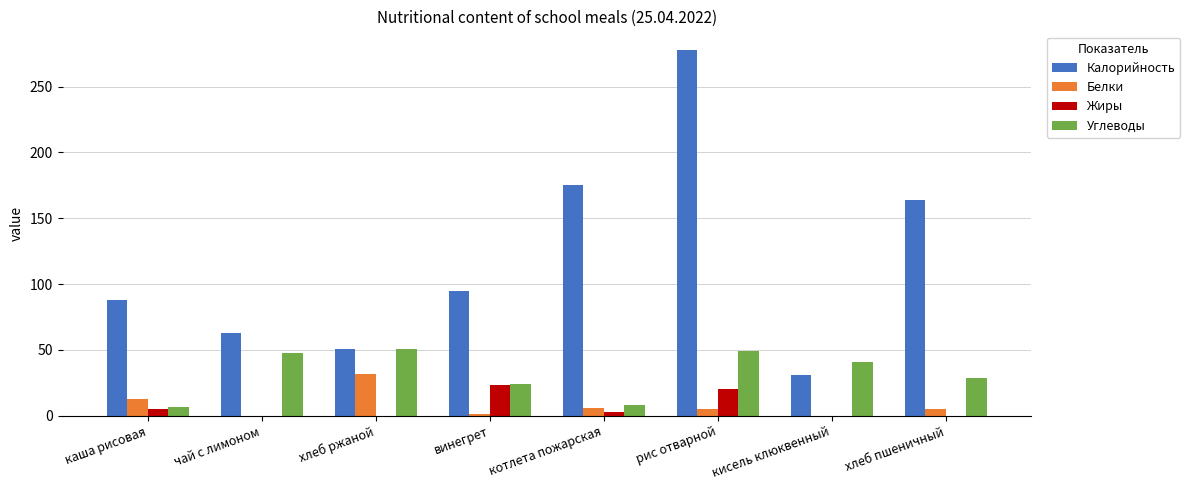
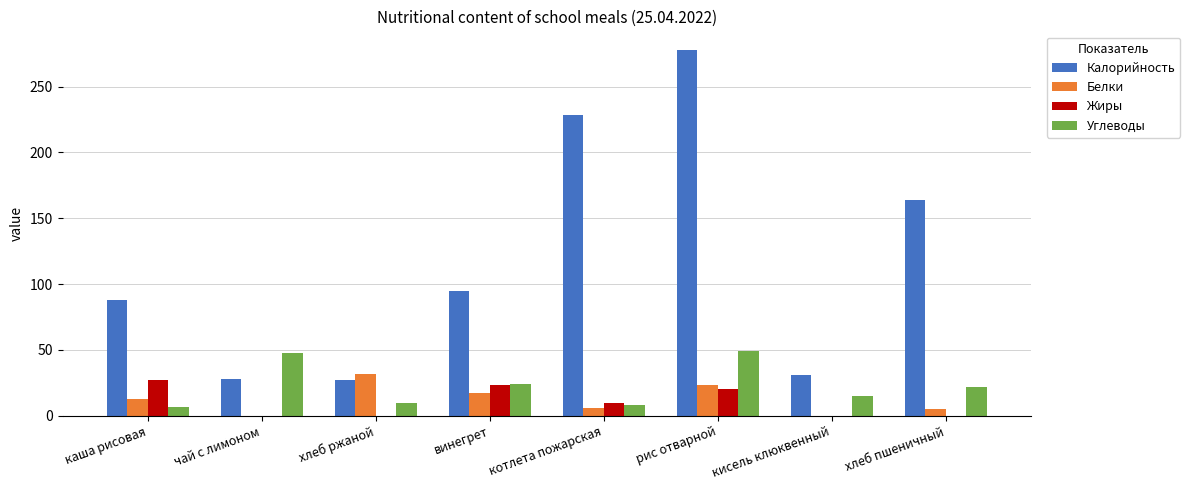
  {
    "Калорийность": {
      "каша рисовая": 88,
-     "чай с лимоном": 63,
-     "хлеб ржаной": 51,
+     "чай с лимоном": 28,
+     "хлеб ржаной": 27,
      "винегрет": 95,
-     "котлета пожарская": 175,
+     "котлета пожарская": 228,
      "рис отварной": 278,
      "кисель клюквенный": 31,
      "хлеб пшеничный": 164
    },
    "Белки": {
      "каша рисовая": 13,
      "чай с лимоном": 0,
      "хлеб ржаной": 32,
-     "винегрет": 1,
+     "винегрет": 17,
      "котлета пожарская": 6,
-     "рис отварной": 5,
+     "рис отварной": 23,
      "кисель клюквенный": 0,
      "хлеб пшеничный": 5
    },
    "Жиры": {
-     "каша рисовая": 5,
+     "каша рисовая": 27,
      "чай с лимоном": 0,
      "хлеб ржаной": 0,
      "винегрет": 23,
-     "котлета пожарская": 3,
+     "котлета пожарская": 10,
      "рис отварной": 20,
      "кисель клюквенный": 0,
      "хлеб пшеничный": 0
    },
    "Углеводы": {
      "каша рисовая": 7,
      "чай с лимоном": 48,
-     "хлеб ржаной": 51,
+     "хлеб ржаной": 10,
      "винегрет": 24,
      "котлета пожарская": 8,
      "рис отварной": 49,
-     "кисель клюквенный": 41,
-     "хлеб пшеничный": 29
+     "кисель клюквенный": 15,
+     "хлеб пшеничный": 22
    }
  }
